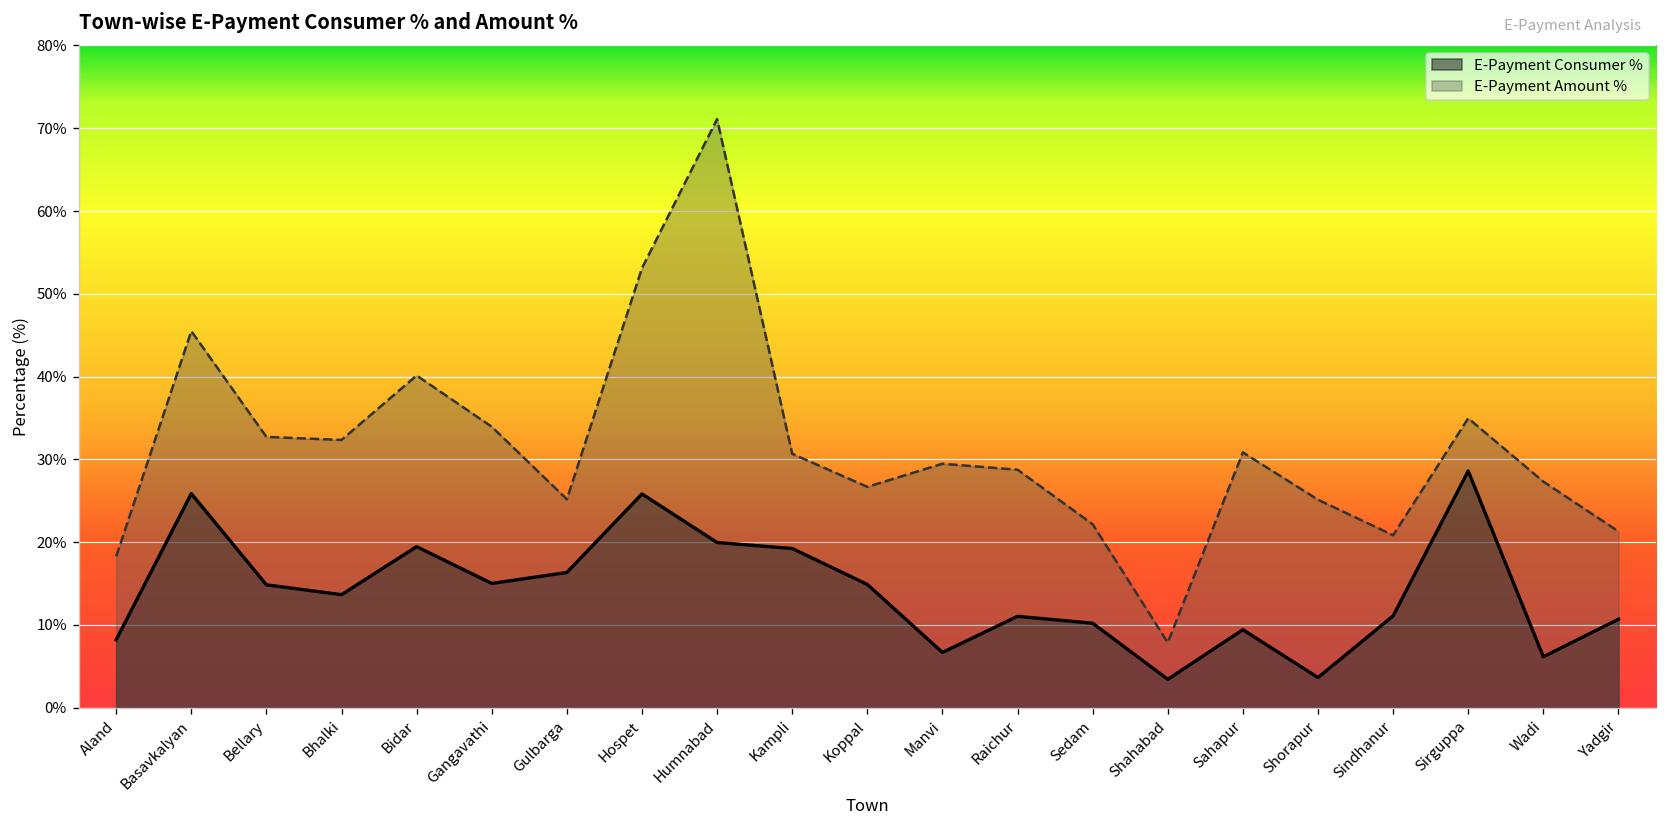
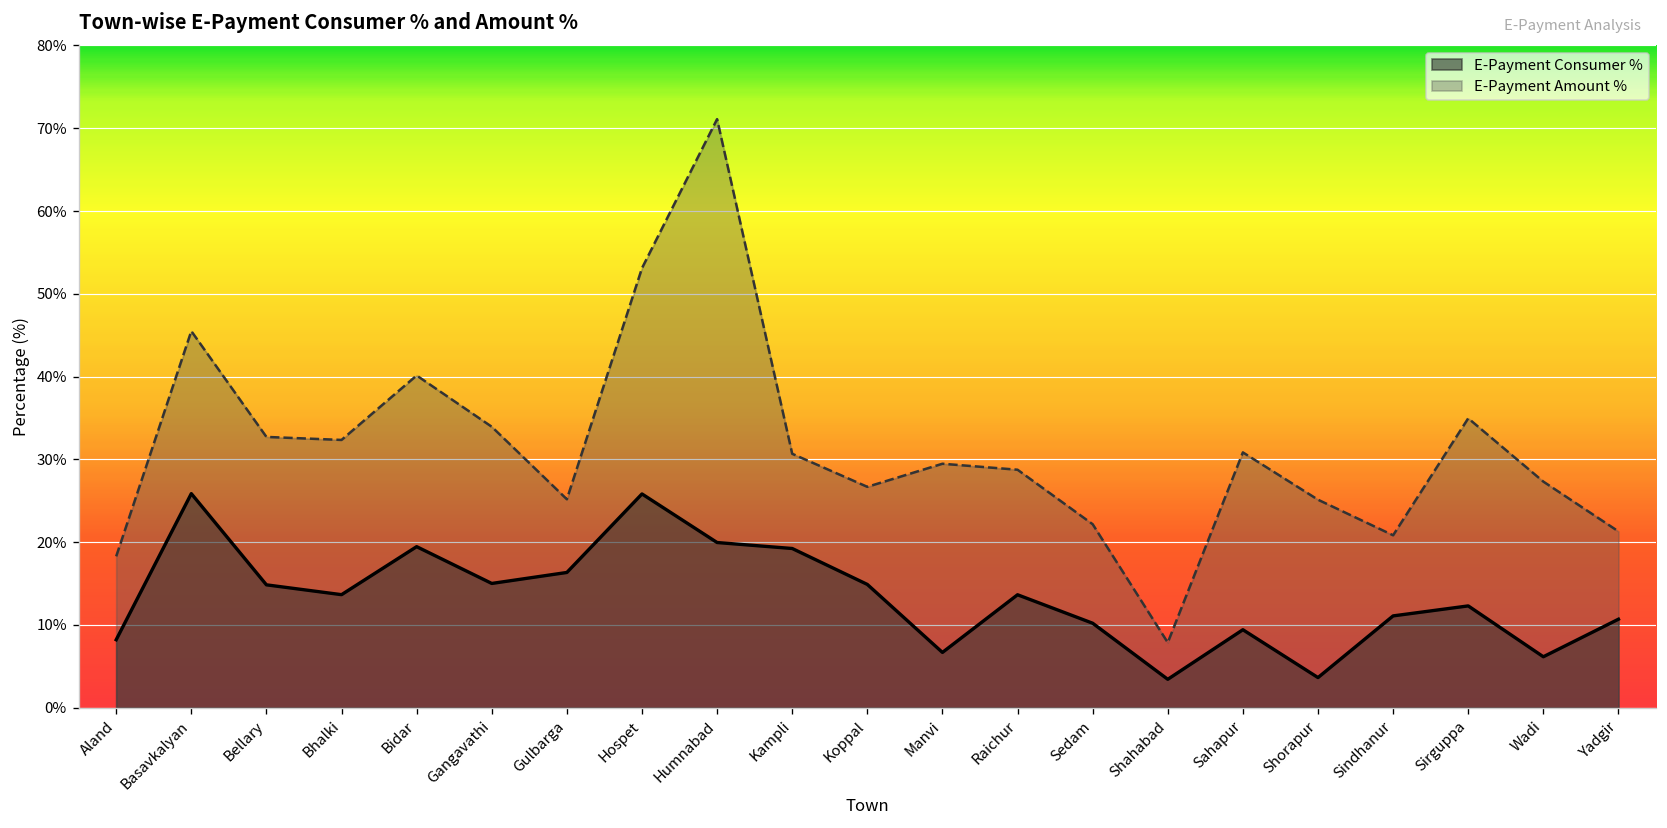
  {
    "E-Payment Consumer %": {
      "Aland": "8%",
      "Basavkalyan": "26%",
      "Bellary": "15%",
      "Bhalki": "14%",
      "Bidar": "19%",
      "Gangavathi": "15%",
      "Gulbarga": "16%",
      "Hospet": "26%",
      "Humnabad": "20%",
      "Kampli": "19%",
      "Koppal": "15%",
      "Manvi": "7%",
-     "Raichur": "11%",
+     "Raichur": "14%",
      "Sedam": "10%",
      "Shahabad": "3%",
      "Sahapur": "9%",
      "Shorapur": "4%",
      "Sindhanur": "11%",
-     "Sirguppa": "29%",
+     "Sirguppa": "12%",
      "Wadi": "6%",
      "Yadgir": "11%"
    },
    "E-Payment Amount %": {
      "Aland": "18%",
      "Basavkalyan": "45%",
      "Bellary": "33%",
      "Bhalki": "32%",
      "Bidar": "40%",
      "Gangavathi": "34%",
      "Gulbarga": "25%",
      "Hospet": "53%",
      "Humnabad": "71%",
      "Kampli": "31%",
      "Koppal": "27%",
      "Manvi": "29%",
      "Raichur": "29%",
      "Sedam": "22%",
      "Shahabad": "8%",
      "Sahapur": "31%",
      "Shorapur": "25%",
      "Sindhanur": "21%",
      "Sirguppa": "35%",
      "Wadi": "27%",
      "Yadgir": "21%"
    }
  }
